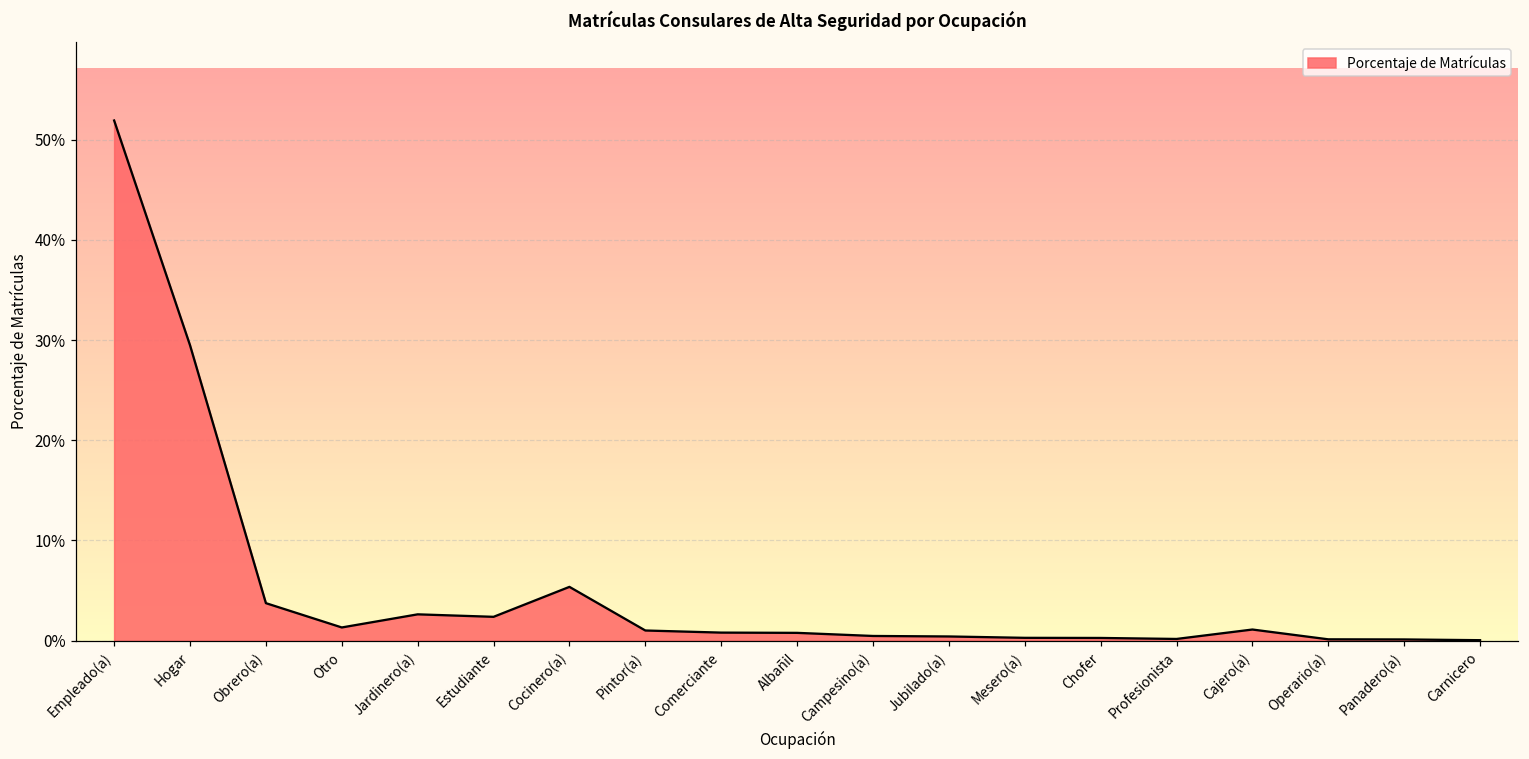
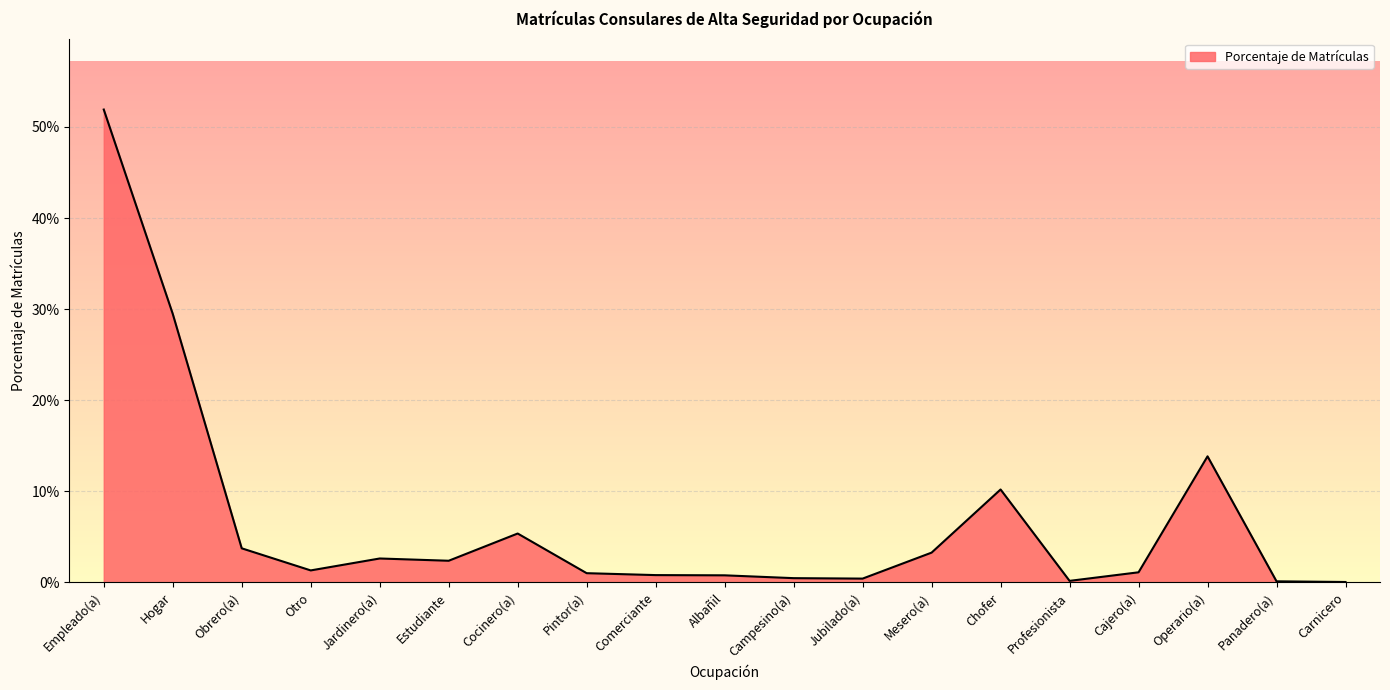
  {
    "Empleado(a)": "52%",
    "Hogar": "29%",
    "Obrero(a)": "4%",
    "Otro": "1%",
    "Jardinero(a)": "3%",
    "Estudiante": "2%",
    "Cocinero(a)": "5%",
    "Pintor(a)": "1%",
    "Comerciante": "1%",
    "Albañil": "1%",
    "Campesino(a)": "0%",
    "Jubilado(a)": "0%",
-   "Mesero(a)": "0%",
-   "Chofer": "0%",
+   "Mesero(a)": "3%",
+   "Chofer": "10%",
    "Profesionista": "0%",
    "Cajero(a)": "1%",
-   "Operario(a)": "0%",
+   "Operario(a)": "14%",
    "Panadero(a)": "0%",
    "Carnicero": "0%"
  }
